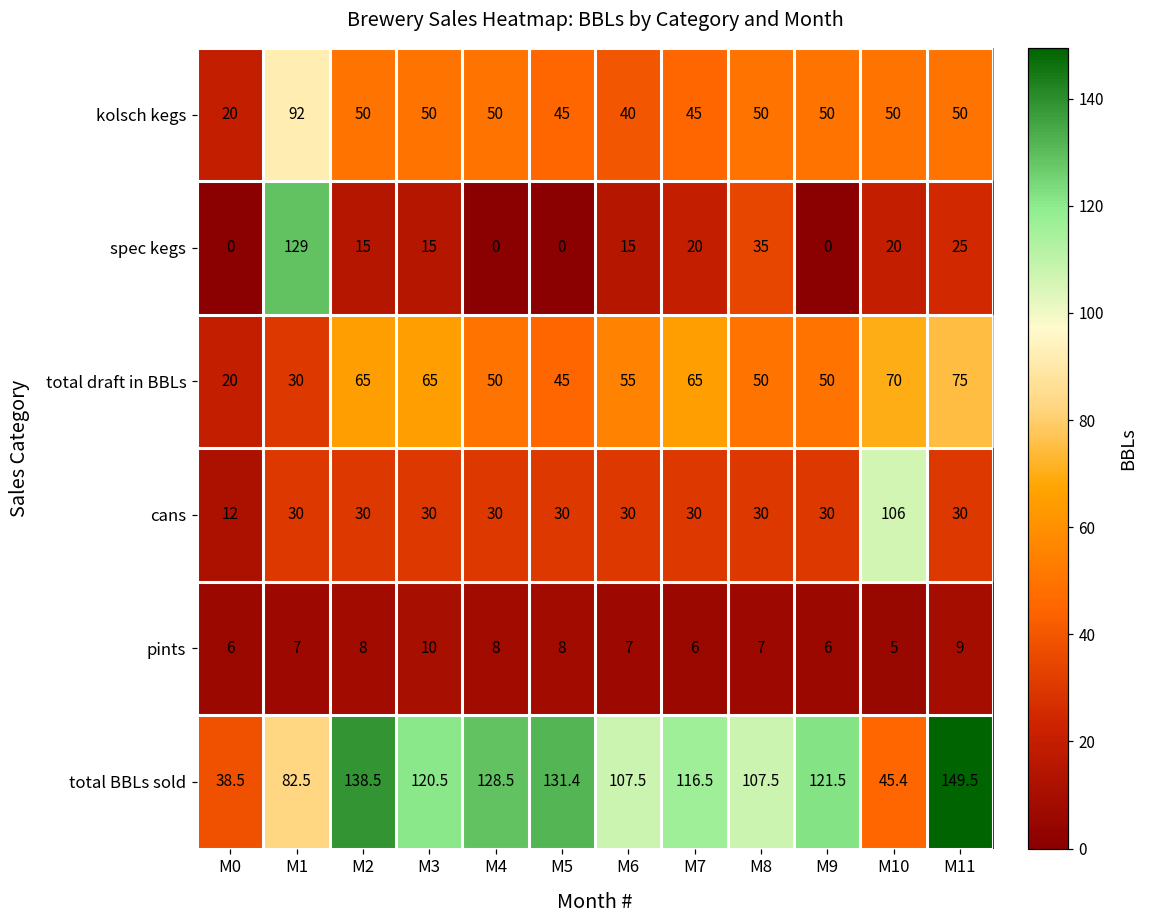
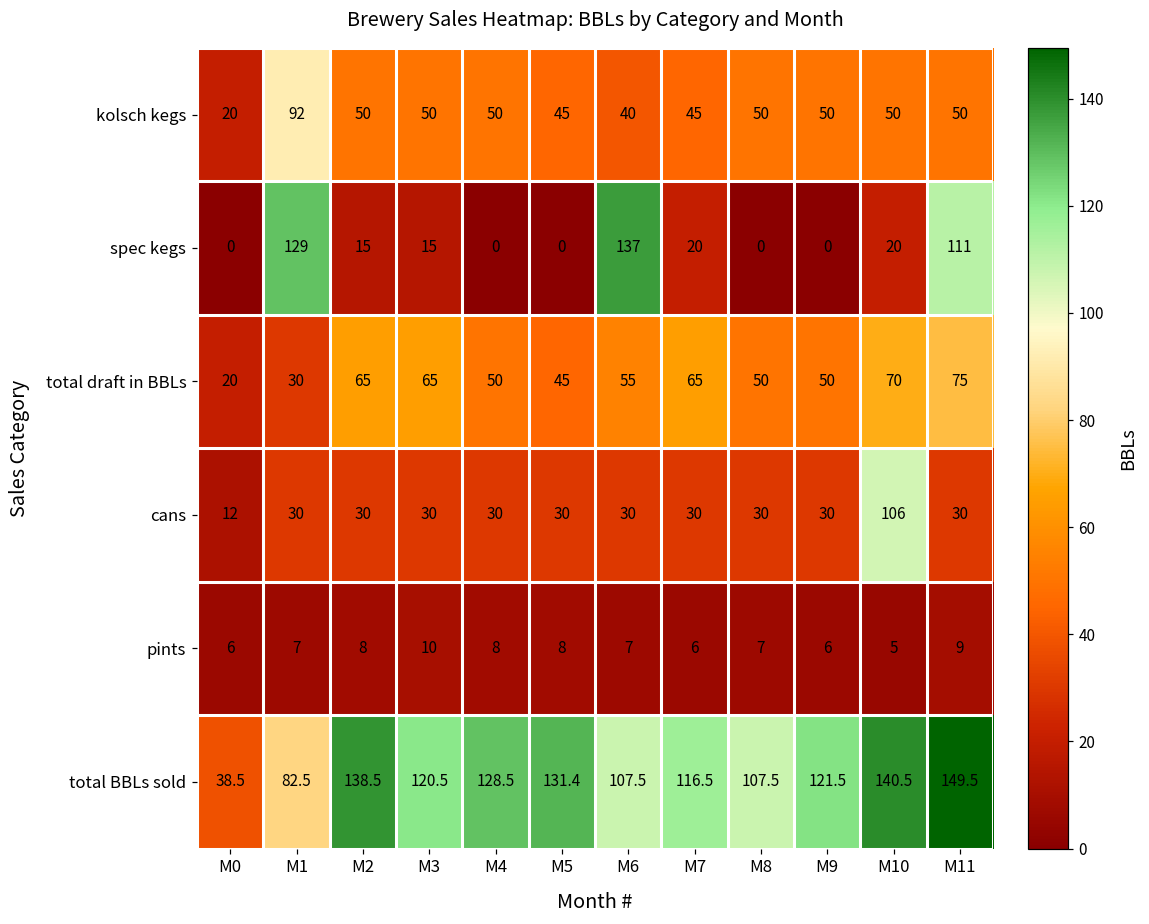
  {
    "kolsch kegs": {
      "M0": 20,
      "M1": 92,
      "M2": 50,
      "M3": 50,
      "M4": 50,
      "M5": 45,
      "M6": 40,
      "M7": 45,
      "M8": 50,
      "M9": 50,
      "M10": 50,
      "M11": 50
    },
    "spec kegs": {
      "M0": 0,
      "M1": 129,
      "M2": 15,
      "M3": 15,
      "M4": 0,
      "M5": 0,
-     "M6": 15,
+     "M6": 137,
      "M7": 20,
-     "M8": 35,
+     "M8": 0,
      "M9": 0,
      "M10": 20,
-     "M11": 25
+     "M11": 111
    },
    "total draft in BBLs": {
      "M0": 20,
      "M1": 30,
      "M2": 65,
      "M3": 65,
      "M4": 50,
      "M5": 45,
      "M6": 55,
      "M7": 65,
      "M8": 50,
      "M9": 50,
      "M10": 70,
      "M11": 75
    },
    "cans": {
      "M0": 12,
      "M1": 30,
      "M2": 30,
      "M3": 30,
      "M4": 30,
      "M5": 30,
      "M6": 30,
      "M7": 30,
      "M8": 30,
      "M9": 30,
      "M10": 106,
      "M11": 30
    },
    "pints": {
      "M0": 6,
      "M1": 7,
      "M2": 8,
      "M3": 10,
      "M4": 8,
      "M5": 8,
      "M6": 7,
      "M7": 6,
      "M8": 7,
      "M9": 6,
      "M10": 5,
      "M11": 9
    },
    "total BBLs sold": {
      "M0": 38.5,
      "M1": 82.5,
      "M2": 138.5,
      "M3": 120.5,
      "M4": 128.5,
      "M5": 131.4,
      "M6": 107.5,
      "M7": 116.5,
      "M8": 107.5,
      "M9": 121.5,
-     "M10": 45.4,
+     "M10": 140.5,
      "M11": 149.5
    }
  }
